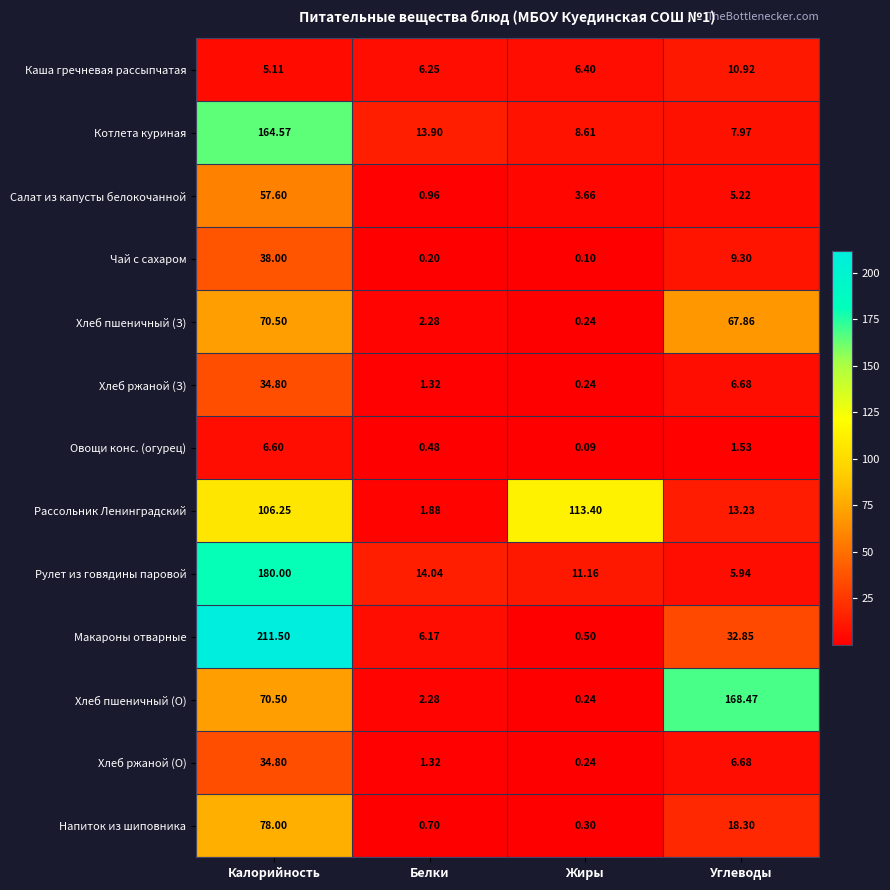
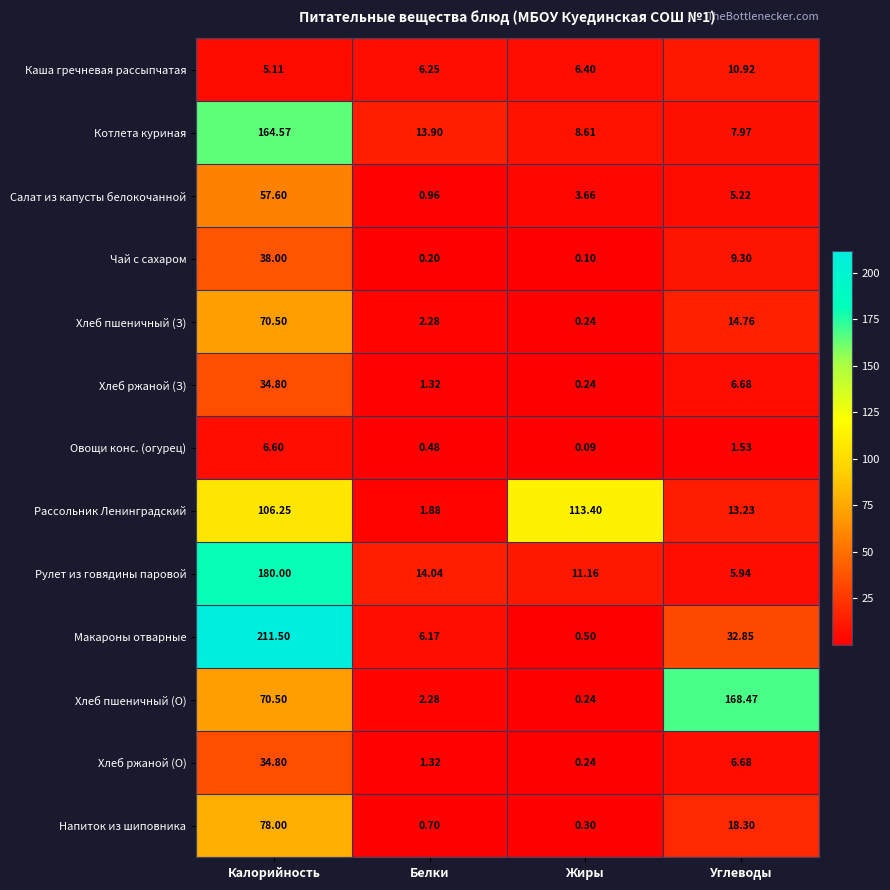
  {
    "Каша гречневая рассыпчатая": {
      "Калорийность": 5.11,
      "Белки": 6.25,
      "Жиры": 6.40,
      "Углеводы": 10.92
    },
    "Котлета куриная": {
      "Калорийность": 164.57,
      "Белки": 13.90,
      "Жиры": 8.61,
      "Углеводы": 7.97
    },
    "Салат из капусты белокочанной": {
      "Калорийность": 57.60,
      "Белки": 0.96,
      "Жиры": 3.66,
      "Углеводы": 5.22
    },
    "Чай с сахаром": {
      "Калорийность": 38.00,
      "Белки": 0.20,
      "Жиры": 0.10,
      "Углеводы": 9.30
    },
    "Хлеб пшеничный (З)": {
      "Калорийность": 70.50,
      "Белки": 2.28,
      "Жиры": 0.24,
-     "Углеводы": 67.86
+     "Углеводы": 14.76
    },
    "Хлеб ржаной (З)": {
      "Калорийность": 34.80,
      "Белки": 1.32,
      "Жиры": 0.24,
      "Углеводы": 6.68
    },
    "Овощи конс. (огурец)": {
      "Калорийность": 6.60,
      "Белки": 0.48,
      "Жиры": 0.09,
      "Углеводы": 1.53
    },
    "Рассольник Ленинградский": {
      "Калорийность": 106.25,
      "Белки": 1.88,
      "Жиры": 113.40,
      "Углеводы": 13.23
    },
    "Рулет из говядины паровой": {
      "Калорийность": 180.00,
      "Белки": 14.04,
      "Жиры": 11.16,
      "Углеводы": 5.94
    },
    "Макароны отварные": {
      "Калорийность": 211.50,
      "Белки": 6.17,
      "Жиры": 0.50,
      "Углеводы": 32.85
    },
    "Хлеб пшеничный (О)": {
      "Калорийность": 70.50,
      "Белки": 2.28,
      "Жиры": 0.24,
      "Углеводы": 168.47
    },
    "Хлеб ржаной (О)": {
      "Калорийность": 34.80,
      "Белки": 1.32,
      "Жиры": 0.24,
      "Углеводы": 6.68
    },
    "Напиток из шиповника": {
      "Калорийность": 78.00,
      "Белки": 0.70,
      "Жиры": 0.30,
      "Углеводы": 18.30
    }
  }
